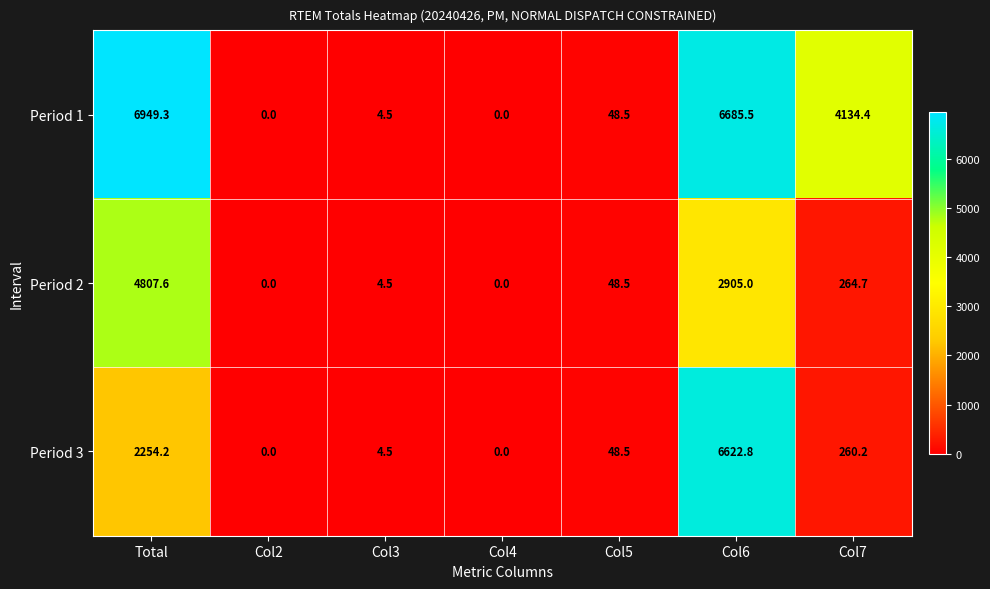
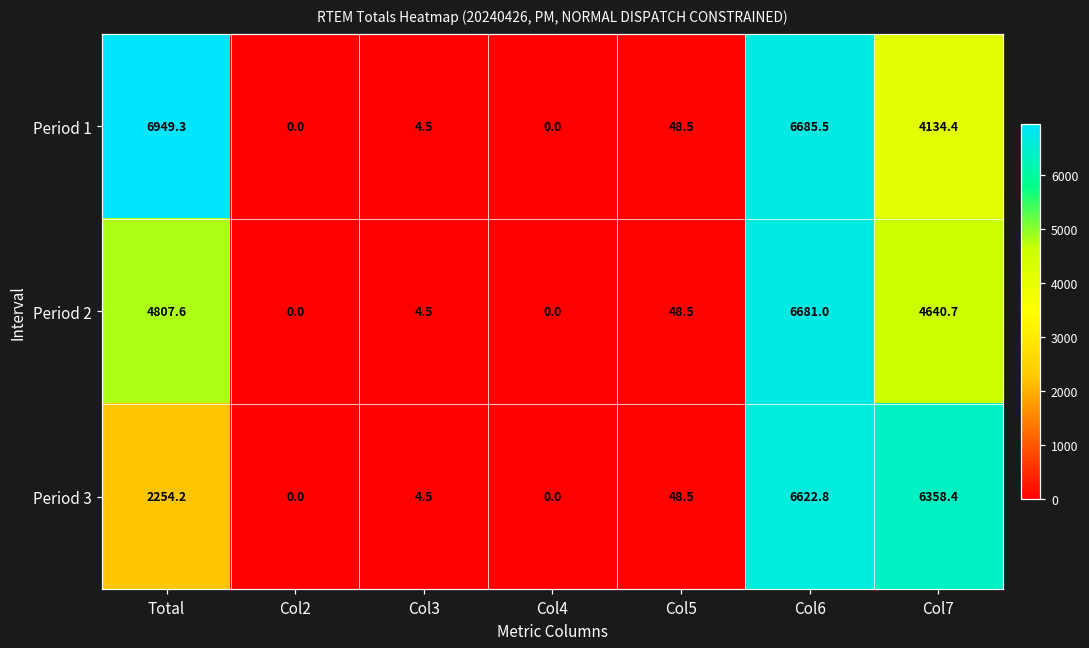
  {
    "Period 1": {
      "Total": 6949.3,
      "Col2": 0.0,
      "Col3": 4.5,
      "Col4": 0.0,
      "Col5": 48.5,
      "Col6": 6685.5,
      "Col7": 4134.4
    },
    "Period 2": {
      "Total": 4807.6,
      "Col2": 0.0,
      "Col3": 4.5,
      "Col4": 0.0,
      "Col5": 48.5,
-     "Col6": 2905.0,
-     "Col7": 264.7
+     "Col6": 6681.0,
+     "Col7": 4640.7
    },
    "Period 3": {
      "Total": 2254.2,
      "Col2": 0.0,
      "Col3": 4.5,
      "Col4": 0.0,
      "Col5": 48.5,
      "Col6": 6622.8,
-     "Col7": 260.2
+     "Col7": 6358.4
    }
  }
